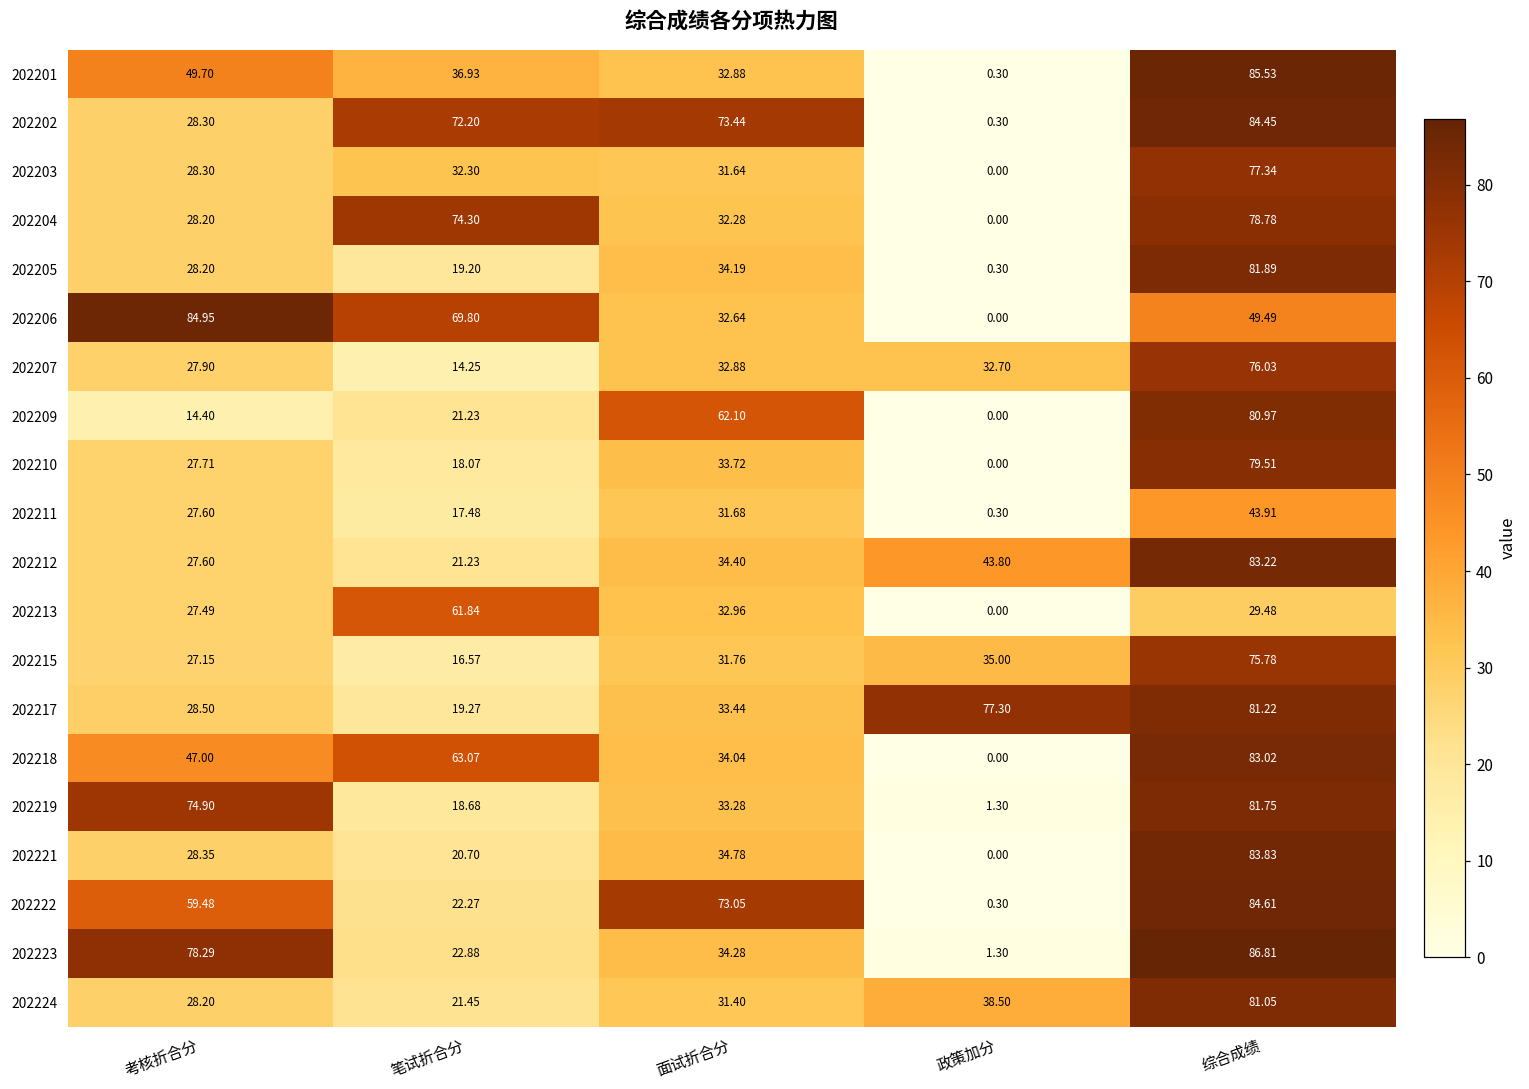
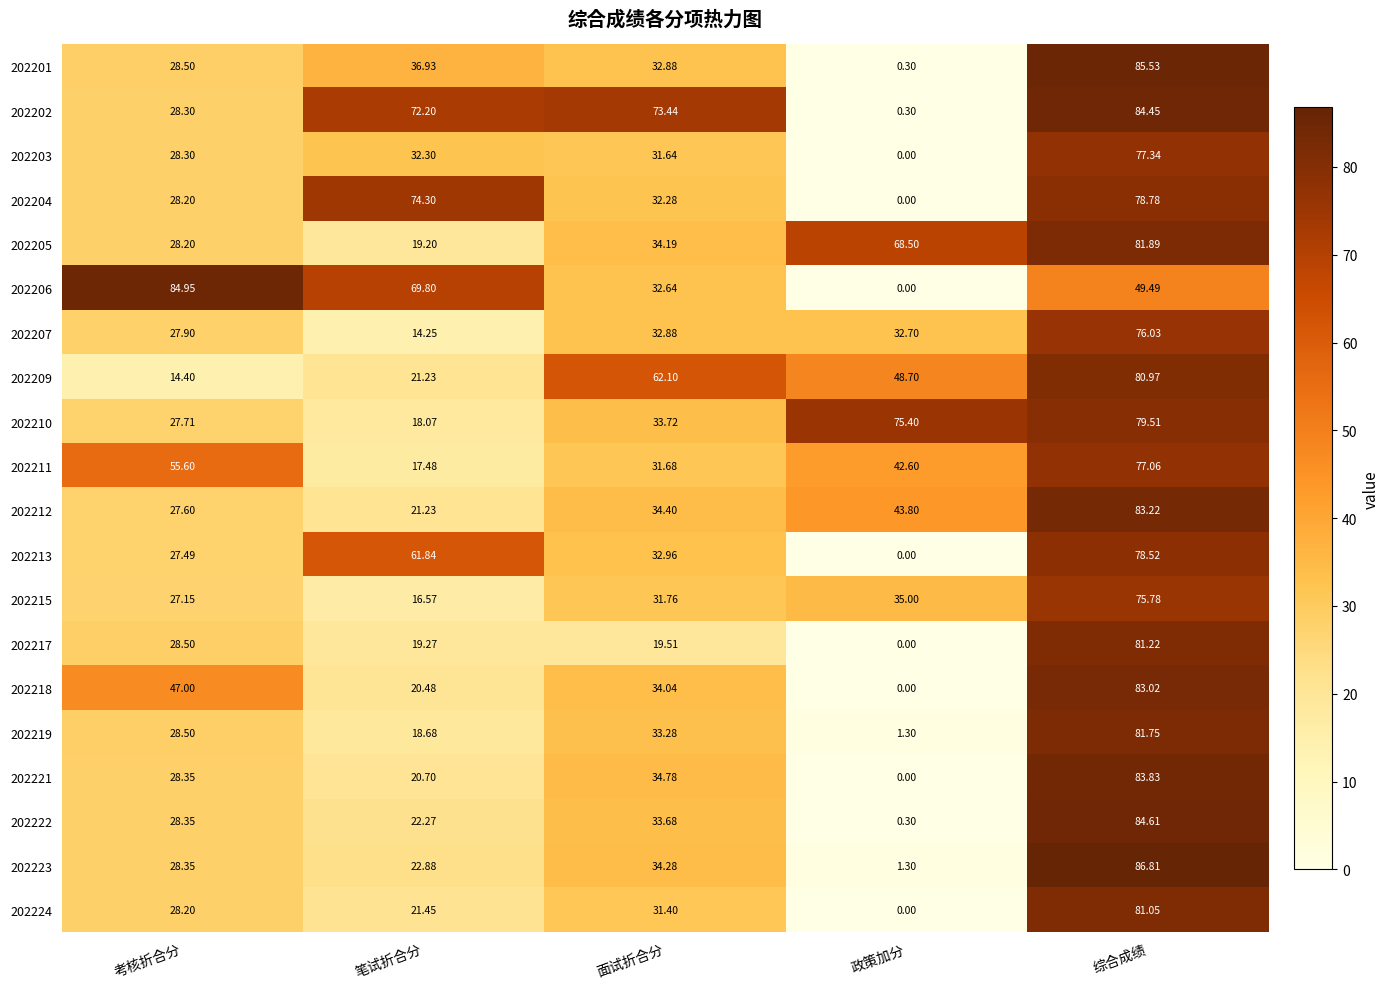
  {
    "202201": {
-     "考核折合分": 49.70,
+     "考核折合分": 28.50,
      "笔试折合分": 36.93,
      "面试折合分": 32.88,
      "政策加分": 0.30,
      "综合成绩": 85.53
    },
    "202202": {
      "考核折合分": 28.30,
      "笔试折合分": 72.20,
      "面试折合分": 73.44,
      "政策加分": 0.30,
      "综合成绩": 84.45
    },
    "202203": {
      "考核折合分": 28.30,
      "笔试折合分": 32.30,
      "面试折合分": 31.64,
      "政策加分": 0.00,
      "综合成绩": 77.34
    },
    "202204": {
      "考核折合分": 28.20,
      "笔试折合分": 74.30,
      "面试折合分": 32.28,
      "政策加分": 0.00,
      "综合成绩": 78.78
    },
    "202205": {
      "考核折合分": 28.20,
      "笔试折合分": 19.20,
      "面试折合分": 34.19,
-     "政策加分": 0.30,
+     "政策加分": 68.50,
      "综合成绩": 81.89
    },
    "202206": {
      "考核折合分": 84.95,
      "笔试折合分": 69.80,
      "面试折合分": 32.64,
      "政策加分": 0.00,
      "综合成绩": 49.49
    },
    "202207": {
      "考核折合分": 27.90,
      "笔试折合分": 14.25,
      "面试折合分": 32.88,
      "政策加分": 32.70,
      "综合成绩": 76.03
    },
    "202209": {
      "考核折合分": 14.40,
      "笔试折合分": 21.23,
      "面试折合分": 62.10,
-     "政策加分": 0.00,
+     "政策加分": 48.70,
      "综合成绩": 80.97
    },
    "202210": {
      "考核折合分": 27.71,
      "笔试折合分": 18.07,
      "面试折合分": 33.72,
-     "政策加分": 0.00,
+     "政策加分": 75.40,
      "综合成绩": 79.51
    },
    "202211": {
-     "考核折合分": 27.60,
+     "考核折合分": 55.60,
      "笔试折合分": 17.48,
      "面试折合分": 31.68,
-     "政策加分": 0.30,
-     "综合成绩": 43.91
+     "政策加分": 42.60,
+     "综合成绩": 77.06
    },
    "202212": {
      "考核折合分": 27.60,
      "笔试折合分": 21.23,
      "面试折合分": 34.40,
      "政策加分": 43.80,
      "综合成绩": 83.22
    },
    "202213": {
      "考核折合分": 27.49,
      "笔试折合分": 61.84,
      "面试折合分": 32.96,
      "政策加分": 0.00,
-     "综合成绩": 29.48
+     "综合成绩": 78.52
    },
    "202215": {
      "考核折合分": 27.15,
      "笔试折合分": 16.57,
      "面试折合分": 31.76,
      "政策加分": 35.00,
      "综合成绩": 75.78
    },
    "202217": {
      "考核折合分": 28.50,
      "笔试折合分": 19.27,
-     "面试折合分": 33.44,
-     "政策加分": 77.30,
+     "面试折合分": 19.51,
+     "政策加分": 0.00,
      "综合成绩": 81.22
    },
    "202218": {
      "考核折合分": 47.00,
-     "笔试折合分": 63.07,
+     "笔试折合分": 20.48,
      "面试折合分": 34.04,
      "政策加分": 0.00,
      "综合成绩": 83.02
    },
    "202219": {
-     "考核折合分": 74.90,
+     "考核折合分": 28.50,
      "笔试折合分": 18.68,
      "面试折合分": 33.28,
      "政策加分": 1.30,
      "综合成绩": 81.75
    },
    "202221": {
      "考核折合分": 28.35,
      "笔试折合分": 20.70,
      "面试折合分": 34.78,
      "政策加分": 0.00,
      "综合成绩": 83.83
    },
    "202222": {
-     "考核折合分": 59.48,
+     "考核折合分": 28.35,
      "笔试折合分": 22.27,
-     "面试折合分": 73.05,
+     "面试折合分": 33.68,
      "政策加分": 0.30,
      "综合成绩": 84.61
    },
    "202223": {
-     "考核折合分": 78.29,
+     "考核折合分": 28.35,
      "笔试折合分": 22.88,
      "面试折合分": 34.28,
      "政策加分": 1.30,
      "综合成绩": 86.81
    },
    "202224": {
      "考核折合分": 28.20,
      "笔试折合分": 21.45,
      "面试折合分": 31.40,
-     "政策加分": 38.50,
+     "政策加分": 0.00,
      "综合成绩": 81.05
    }
  }
